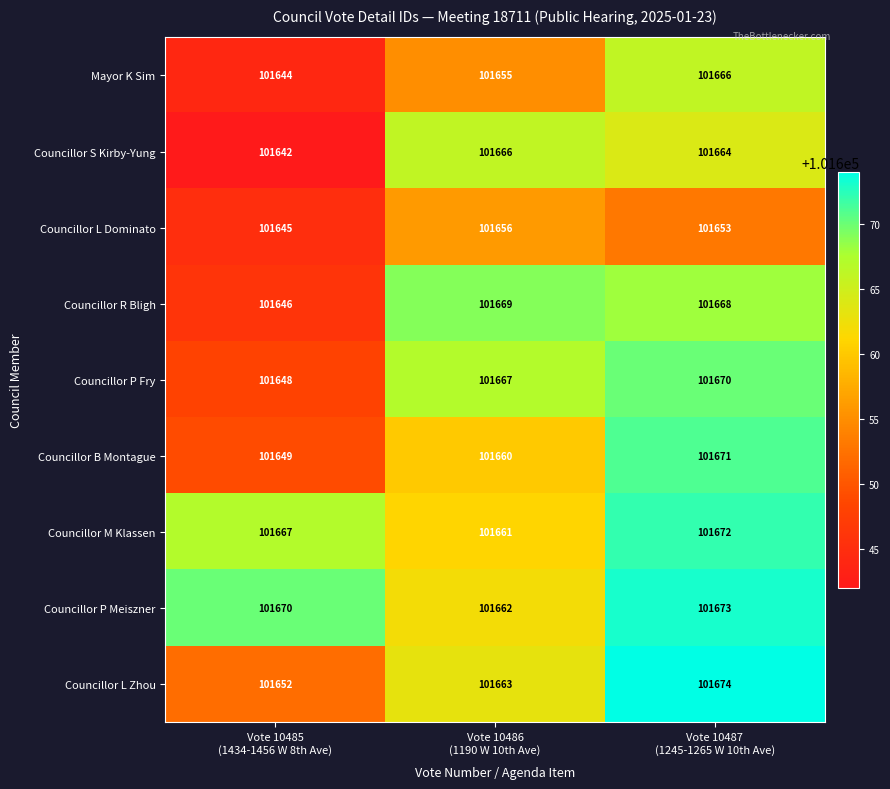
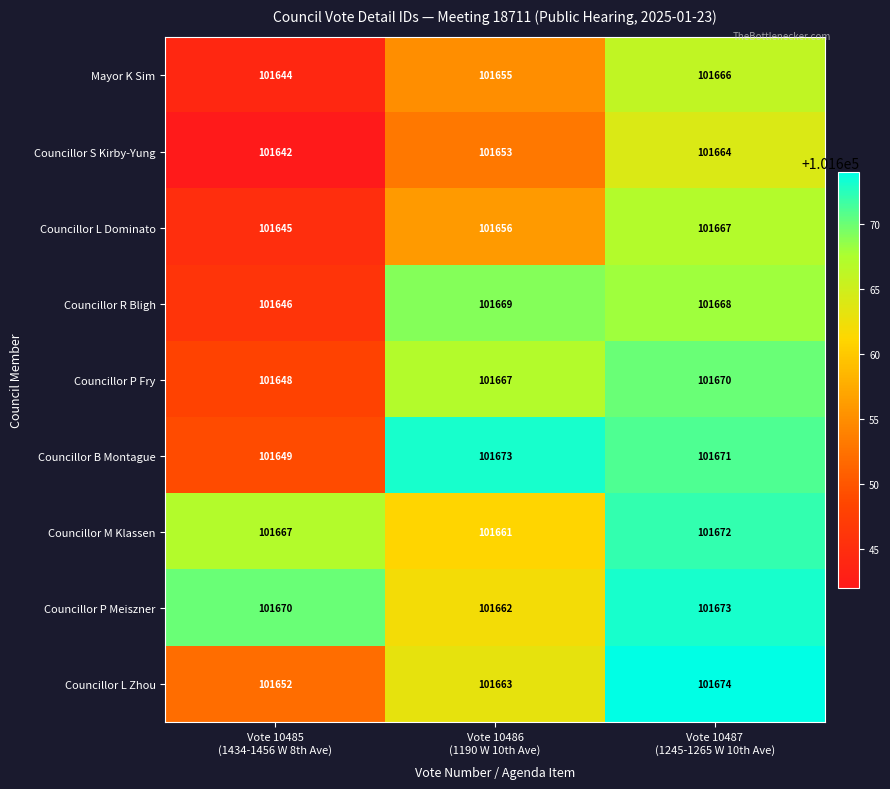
  {
    "Mayor K Sim": {
      "Vote 10485 (1434-1456 W 8th Ave)": 101644,
      "Vote 10486 (1190 W 10th Ave)": 101655,
      "Vote 10487 (1245-1265 W 10th Ave)": 101666
    },
    "Councillor S Kirby-Yung": {
      "Vote 10485 (1434-1456 W 8th Ave)": 101642,
-     "Vote 10486 (1190 W 10th Ave)": 101666,
+     "Vote 10486 (1190 W 10th Ave)": 101653,
      "Vote 10487 (1245-1265 W 10th Ave)": 101664
    },
    "Councillor L Dominato": {
      "Vote 10485 (1434-1456 W 8th Ave)": 101645,
      "Vote 10486 (1190 W 10th Ave)": 101656,
-     "Vote 10487 (1245-1265 W 10th Ave)": 101653
+     "Vote 10487 (1245-1265 W 10th Ave)": 101667
    },
    "Councillor R Bligh": {
      "Vote 10485 (1434-1456 W 8th Ave)": 101646,
      "Vote 10486 (1190 W 10th Ave)": 101669,
      "Vote 10487 (1245-1265 W 10th Ave)": 101668
    },
    "Councillor P Fry": {
      "Vote 10485 (1434-1456 W 8th Ave)": 101648,
      "Vote 10486 (1190 W 10th Ave)": 101667,
      "Vote 10487 (1245-1265 W 10th Ave)": 101670
    },
    "Councillor B Montague": {
      "Vote 10485 (1434-1456 W 8th Ave)": 101649,
-     "Vote 10486 (1190 W 10th Ave)": 101660,
+     "Vote 10486 (1190 W 10th Ave)": 101673,
      "Vote 10487 (1245-1265 W 10th Ave)": 101671
    },
    "Councillor M Klassen": {
      "Vote 10485 (1434-1456 W 8th Ave)": 101667,
      "Vote 10486 (1190 W 10th Ave)": 101661,
      "Vote 10487 (1245-1265 W 10th Ave)": 101672
    },
    "Councillor P Meiszner": {
      "Vote 10485 (1434-1456 W 8th Ave)": 101670,
      "Vote 10486 (1190 W 10th Ave)": 101662,
      "Vote 10487 (1245-1265 W 10th Ave)": 101673
    },
    "Councillor L Zhou": {
      "Vote 10485 (1434-1456 W 8th Ave)": 101652,
      "Vote 10486 (1190 W 10th Ave)": 101663,
      "Vote 10487 (1245-1265 W 10th Ave)": 101674
    }
  }
